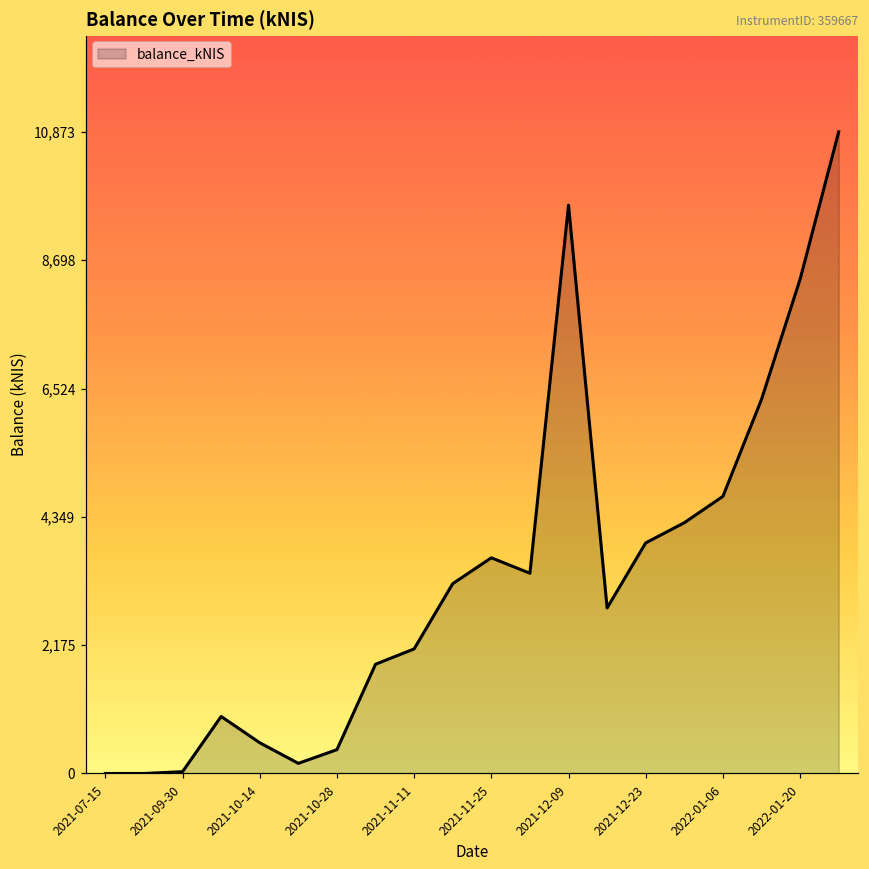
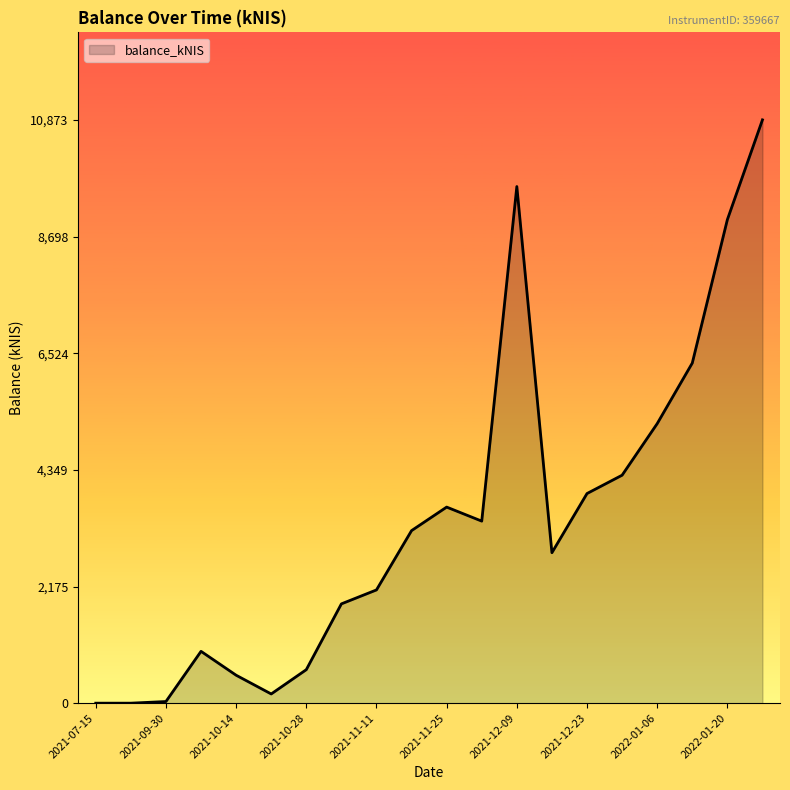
  {
    "2021-07-15": "0",
    "2021-09-30": "0",
    "2021-10-14": "500",
-   "2021-10-28": "400",
+   "2021-10-28": "600",
    "2021-11-11": "2,100",
    "2021-11-25": "3,700",
    "2021-12-09": "9,600",
    "2021-12-23": "3,900",
-   "2022-01-06": "4,700",
-   "2022-01-20": "8,400"
+   "2022-01-06": "5,200",
+   "2022-01-20": "9,000"
  }
